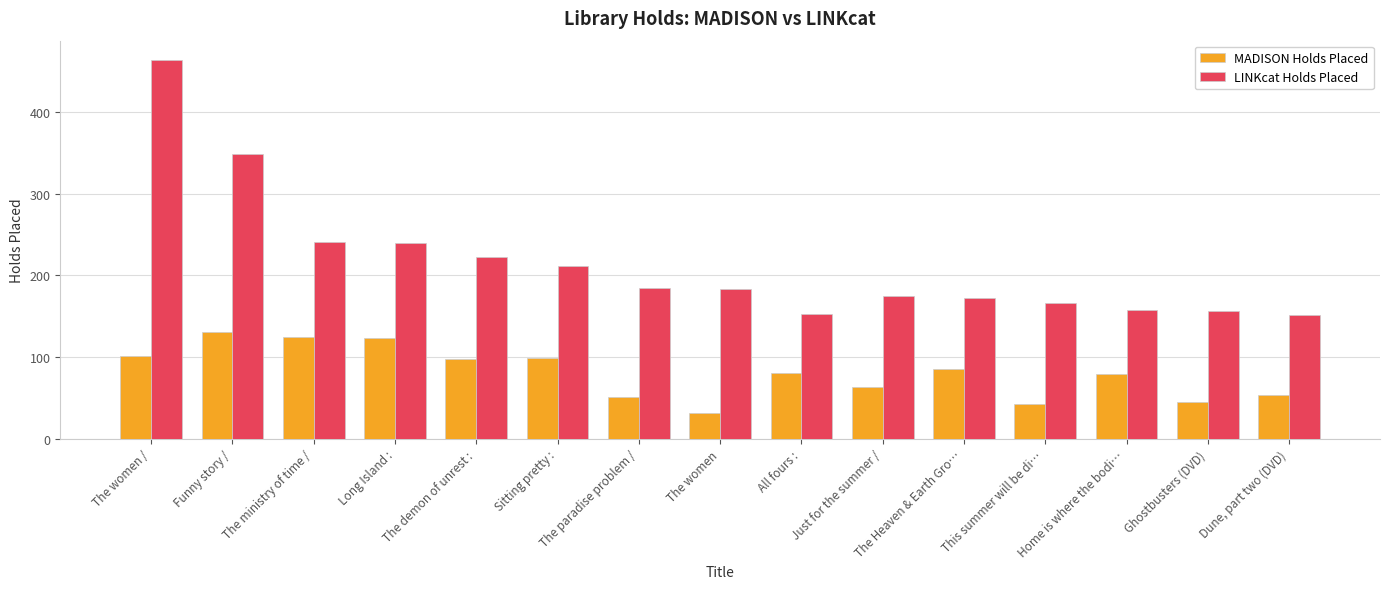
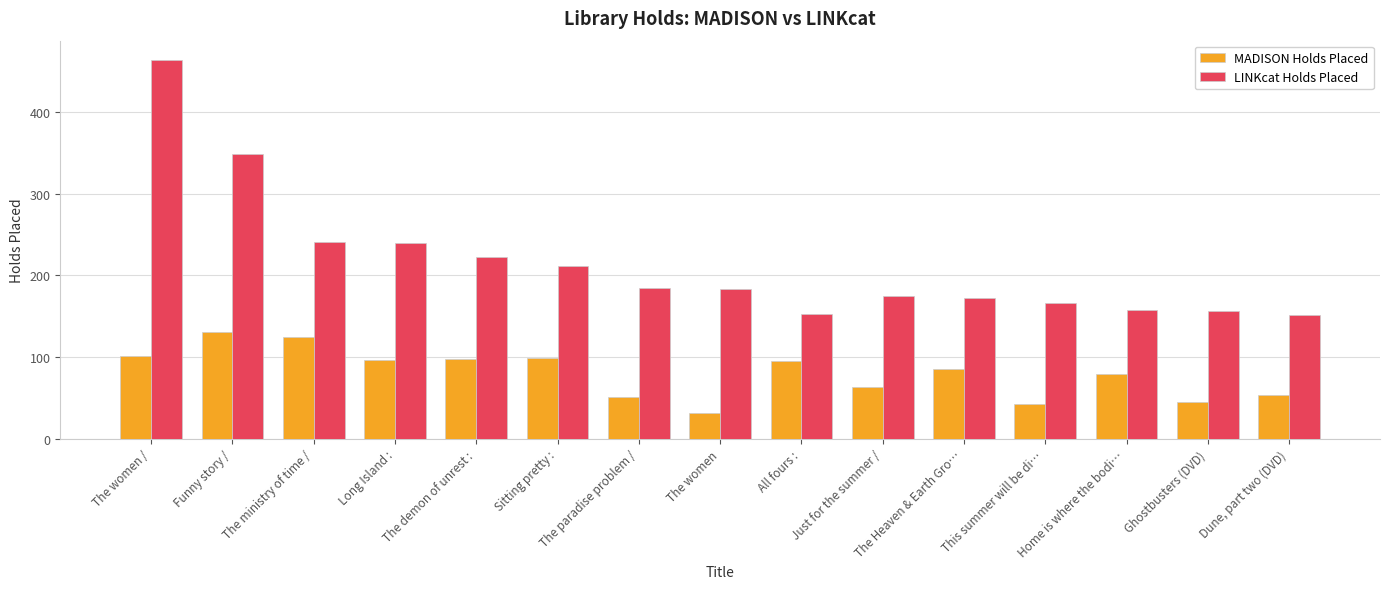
  {
    "MADISON Holds Placed": {
      "The women /": 100,
      "Funny story /": 130,
      "The ministry of time /": 130,
-     "Long Island :": 120,
+     "Long Island :": 100,
      "The demon of unrest :": 100,
      "Sitting pretty :": 100,
      "The paradise problem /": 50,
      "The women": 30,
-     "All fours :": 80,
+     "All fours :": 100,
      "Just for the summer /": 60,
      "The Heaven & Earth Gro…": 90,
      "This summer will be di…": 40,
      "Home is where the bodi…": 80,
      "Ghostbusters (DVD)": 50,
      "Dune, part two (DVD)": 50
    },
    "LINKcat Holds Placed": {
      "The women /": 460,
      "Funny story /": 350,
      "The ministry of time /": 240,
      "Long Island :": 240,
      "The demon of unrest :": 220,
      "Sitting pretty :": 210,
      "The paradise problem /": 190,
      "The women": 180,
      "All fours :": 150,
      "Just for the summer /": 180,
      "The Heaven & Earth Gro…": 170,
      "This summer will be di…": 170,
      "Home is where the bodi…": 160,
      "Ghostbusters (DVD)": 160,
      "Dune, part two (DVD)": 150
    }
  }
